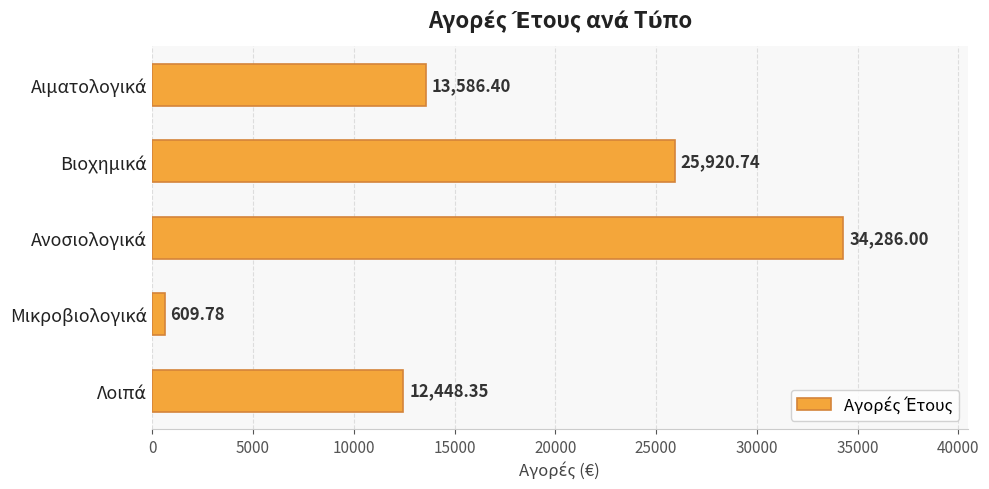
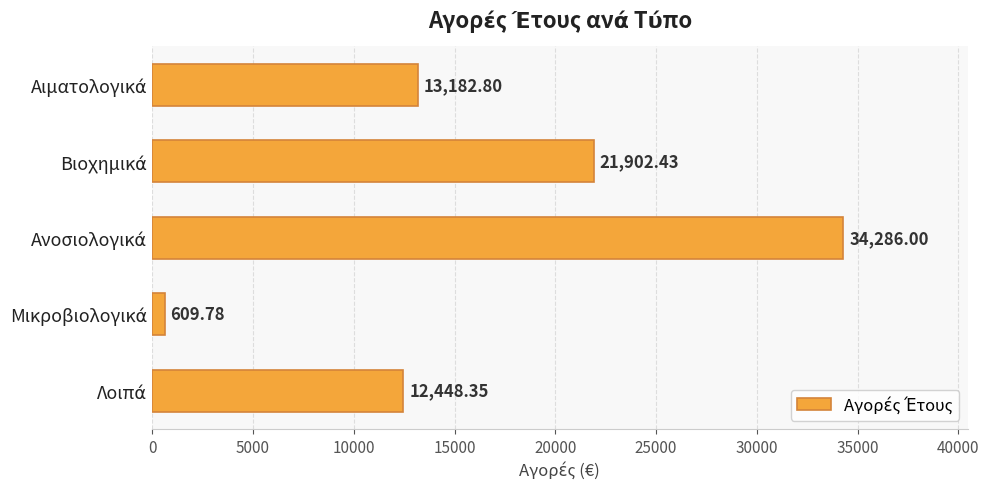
  {
-   "Αιματολογικά": "13,586.40",
-   "Βιοχημικά": "25,920.74",
+   "Αιματολογικά": "13,182.80",
+   "Βιοχημικά": "21,902.43",
    "Ανοσιολογικά": "34,286.00",
    "Μικροβιολογικά": "609.78",
    "Λοιπά": "12,448.35"
  }
